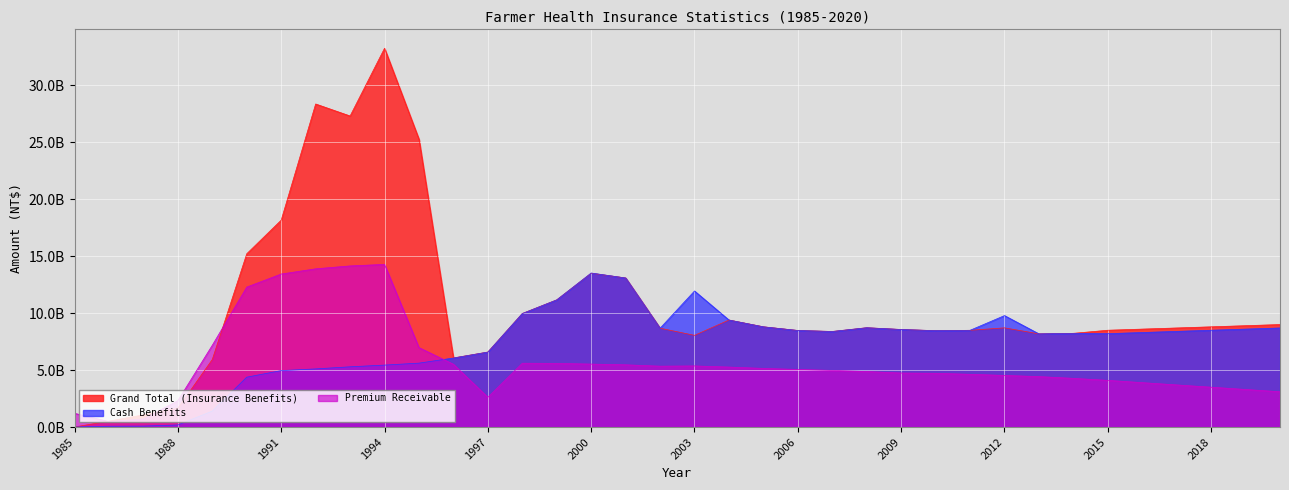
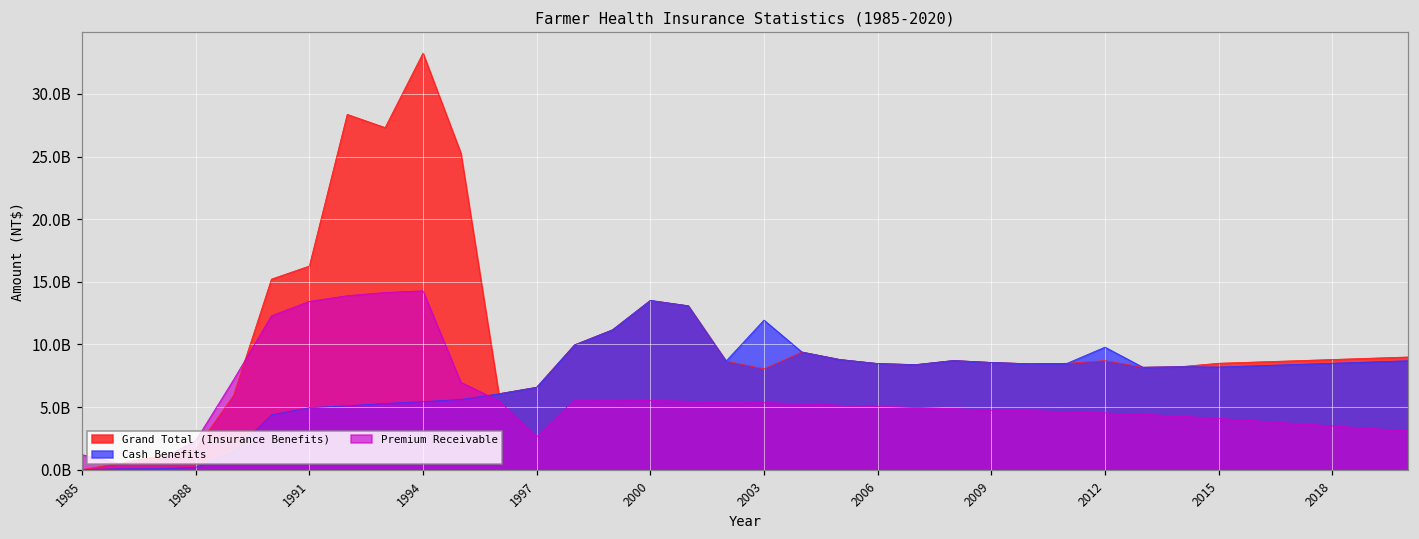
  {
    "Grand Total (Insurance Benefits)": {
-     "1991": 18200000000,
+     "1991": 16300000000,
      "1994": 33300000000,
      "2003": 8100000000,
      "2012": 8700000000,
      "2015": 8500000000,
      "2018": 8800000000
    },
    "Cash Benefits": {
      "1988": 200000000,
      "1991": 5000000000,
      "1994": 5400000000,
      "2003": 11900000000,
      "2012": 9800000000,
      "2015": 8200000000,
      "2018": 8500000000
    },
    "Premium Receivable": {
      "1985": 1200000000,
      "1991": 13400000000,
      "1994": 14300000000,
      "1997": 2600000000,
      "2000": 5500000000,
      "2003": 5400000000,
      "2006": 5100000000,
      "2009": 4700000000,
      "2012": 4500000000,
      "2015": 4100000000,
      "2018": 3500000000
    }
  }
